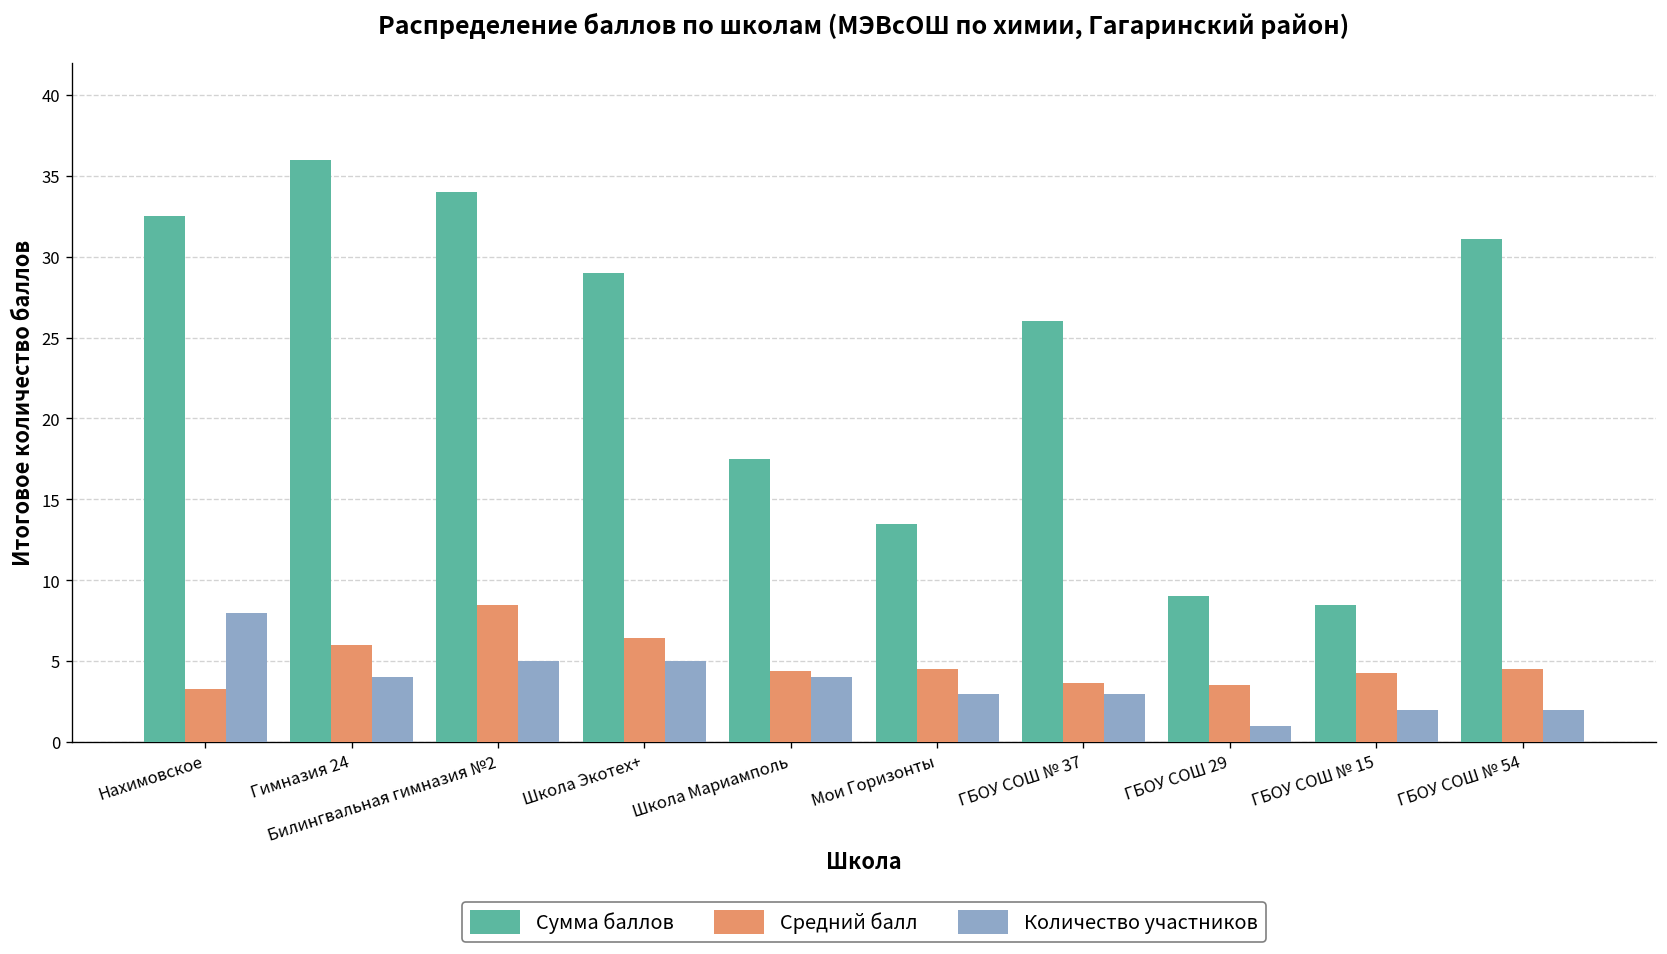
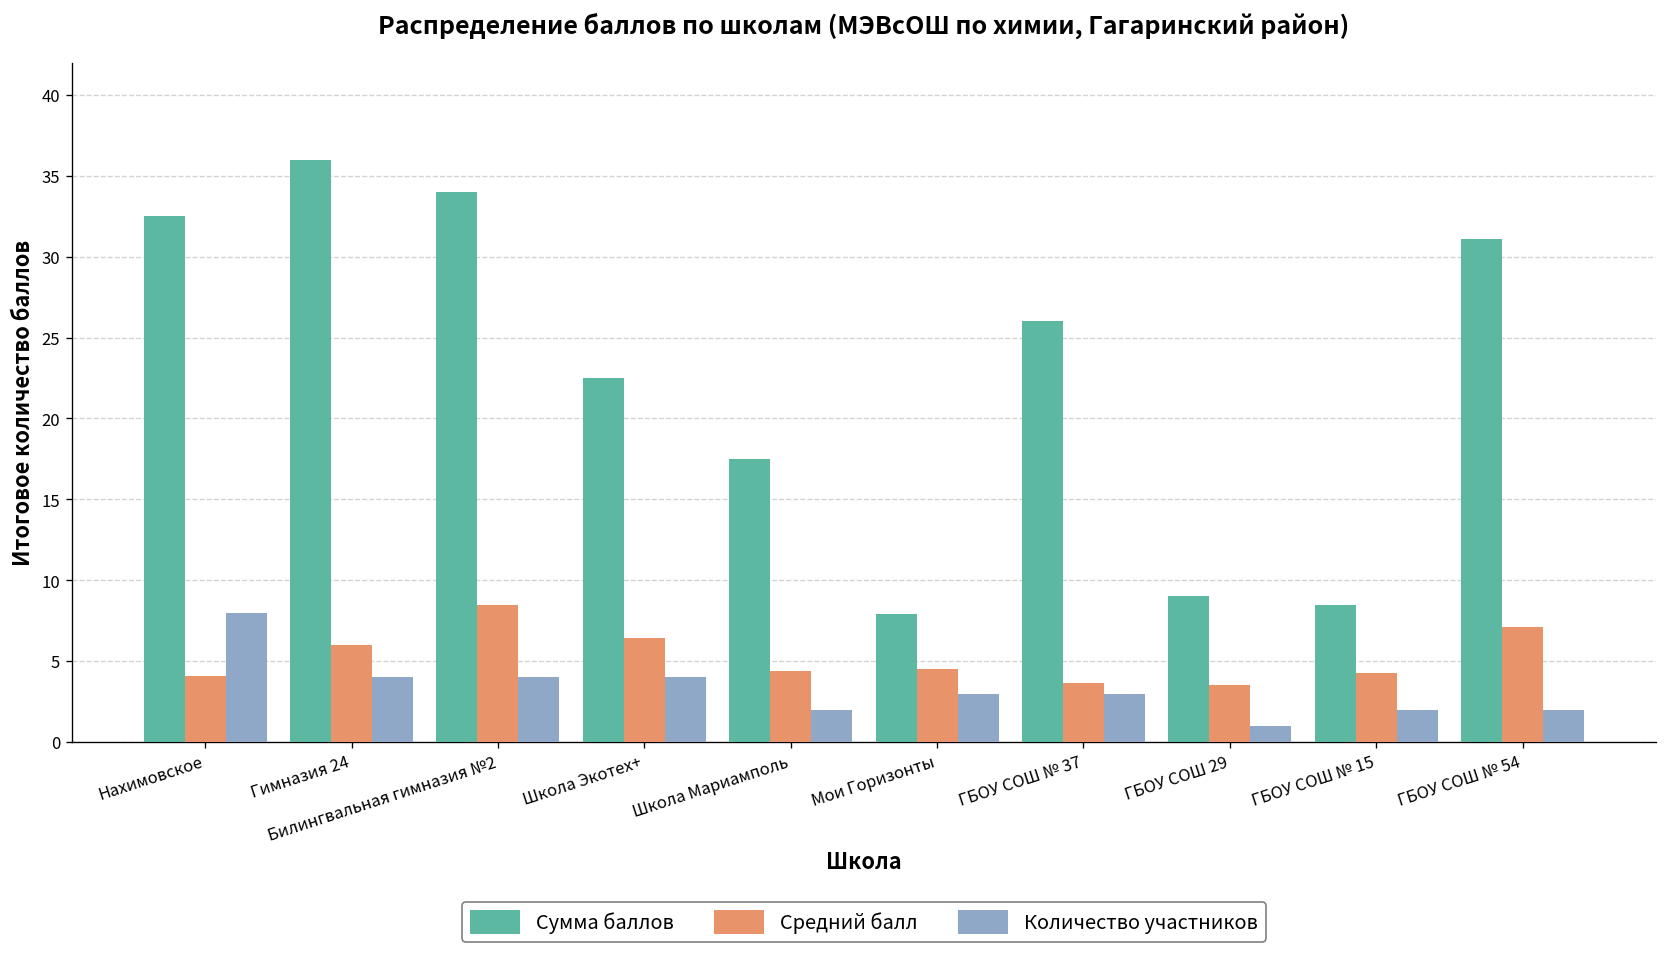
  {
    "Сумма баллов": {
      "Нахимовское": 32.5,
      "Гимназия 24": 36.0,
      "Билингвальная гимназия №2": 34.0,
-     "Школа Экотех+": 29.0,
+     "Школа Экотех+": 22.5,
      "Школа Мариамполь": 17.5,
-     "Мои Горизонты": 13.5,
+     "Мои Горизонты": 7.9,
      "ГБОУ СОШ № 37": 26.0,
      "ГБОУ СОШ 29": 9.0,
      "ГБОУ СОШ № 15": 8.5,
      "ГБОУ СОШ № 54": 31.1
    },
    "Средний балл": {
-     "Нахимовское": 3.3,
+     "Нахимовское": 4.1,
      "Гимназия 24": 6.0,
      "Билингвальная гимназия №2": 8.5,
      "Школа Экотех+": 6.5,
      "Школа Мариамполь": 4.4,
      "Мои Горизонты": 4.5,
      "ГБОУ СОШ № 37": 3.7,
      "ГБОУ СОШ 29": 3.5,
      "ГБОУ СОШ № 15": 4.3,
-     "ГБОУ СОШ № 54": 4.5
+     "ГБОУ СОШ № 54": 7.1
    },
    "Количество участников": {
      "Нахимовское": 8,
      "Гимназия 24": 4,
-     "Билингвальная гимназия №2": 5,
-     "Школа Экотех+": 5,
-     "Школа Мариамполь": 4,
+     "Билингвальная гимназия №2": 4,
+     "Школа Экотех+": 4,
+     "Школа Мариамполь": 2,
      "Мои Горизонты": 3,
      "ГБОУ СОШ № 37": 3,
      "ГБОУ СОШ 29": 1,
      "ГБОУ СОШ № 15": 2,
      "ГБОУ СОШ № 54": 2
    }
  }
